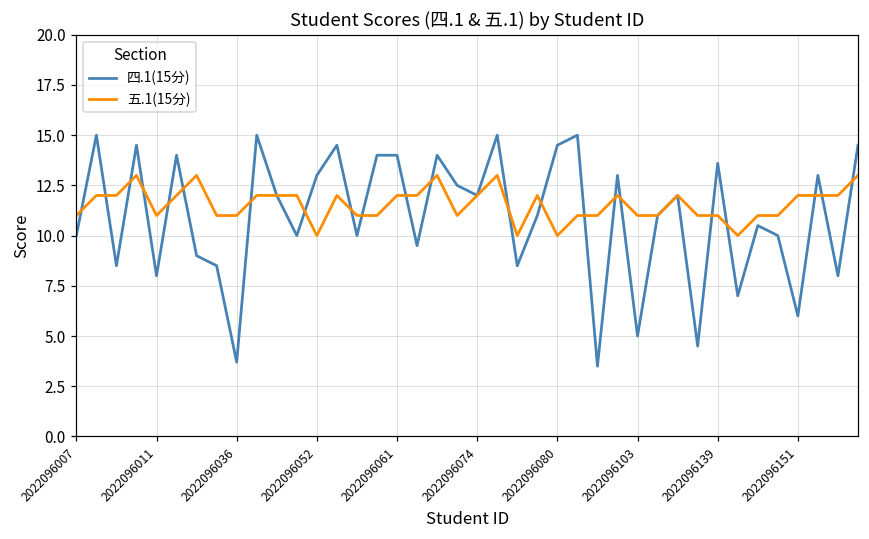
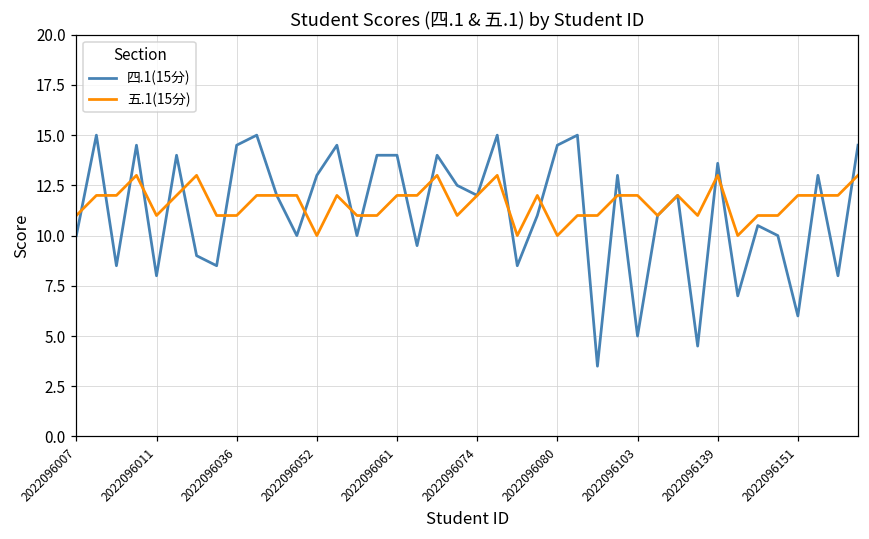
  {
    "四.1(15分)": {
      "2022096007": 10.0,
      "2022096011": 8.0,
-     "2022096036": 3.7,
+     "2022096036": 14.5,
      "2022096052": 13.0,
      "2022096061": 14.0,
      "2022096080": 14.5,
      "2022096103": 5.0,
      "2022096139": 13.6,
      "2022096151": 6.0
    },
    "五.1(15分)": {
      "2022096007": 11,
      "2022096011": 11,
      "2022096036": 11,
      "2022096052": 10,
      "2022096061": 12,
      "2022096080": 10,
-     "2022096103": 11,
-     "2022096139": 11,
+     "2022096103": 12,
+     "2022096139": 13,
      "2022096151": 12
    }
  }
